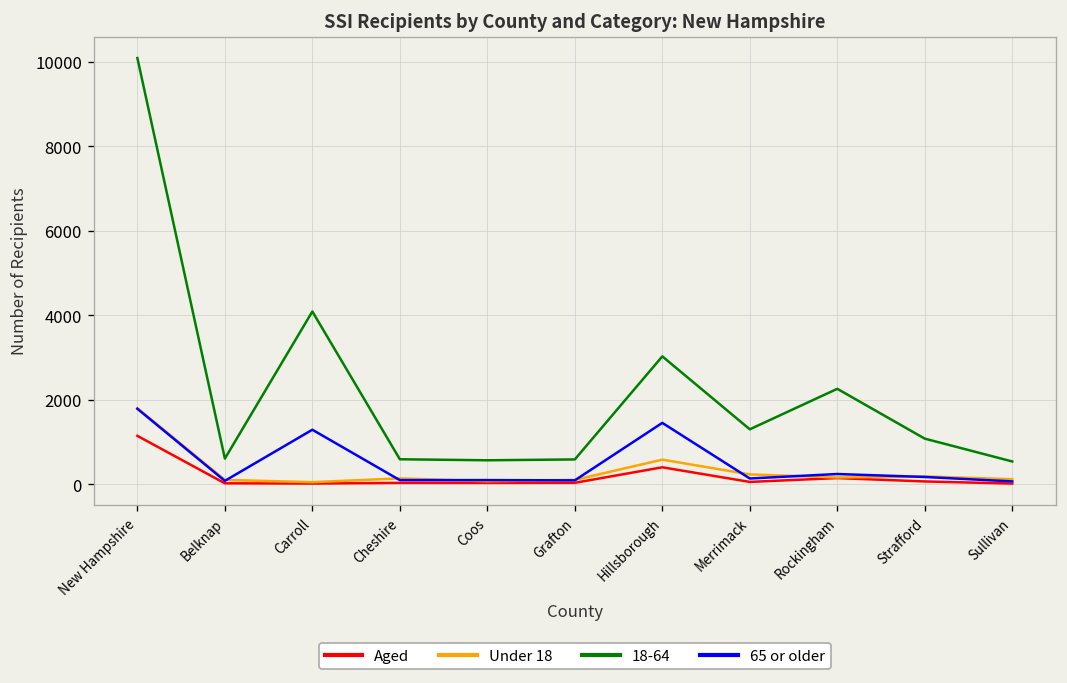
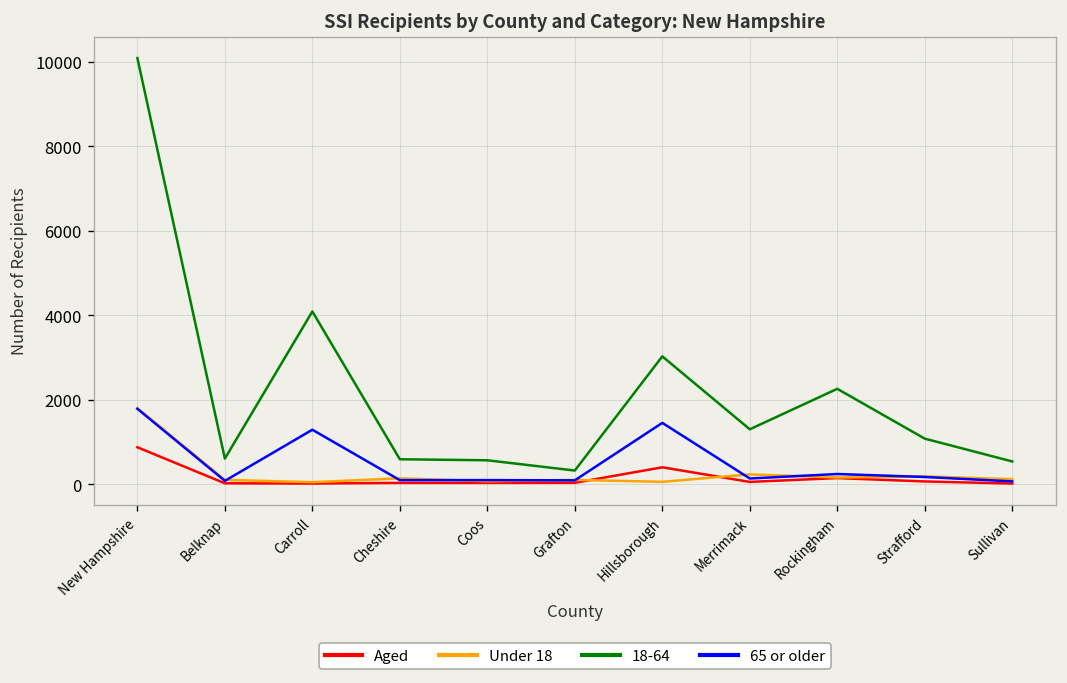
  {
    "Aged": {
-     "New Hampshire": 1200,
+     "New Hampshire": 900,
      "Hillsborough": 400,
      "Merrimack": 100,
      "Strafford": 100
    },
    "Under 18": {
-     "Hillsborough": 600,
+     "Hillsborough": 100,
      "Merrimack": 200
    },
    "18-64": {
      "New Hampshire": 10100,
      "Belknap": 600,
      "Carroll": 4100,
      "Cheshire": 600,
      "Coos": 600,
-     "Grafton": 600,
+     "Grafton": 300,
      "Hillsborough": 3000,
      "Merrimack": 1300,
      "Rockingham": 2300,
      "Strafford": 1100,
      "Sullivan": 500
    },
    "65 or older": {
      "Carroll": 1300,
      "Hillsborough": 1500,
      "Merrimack": 100,
      "Rockingham": 200
    }
  }
